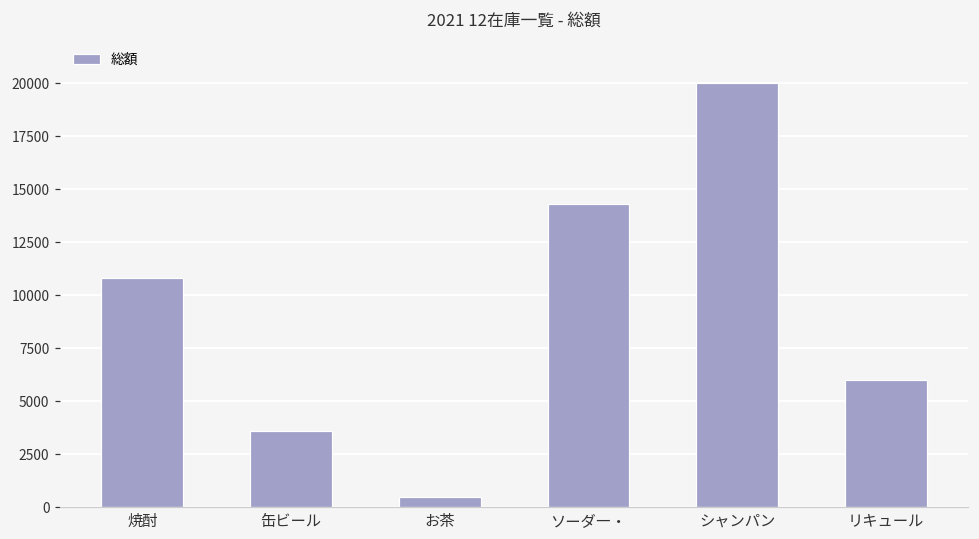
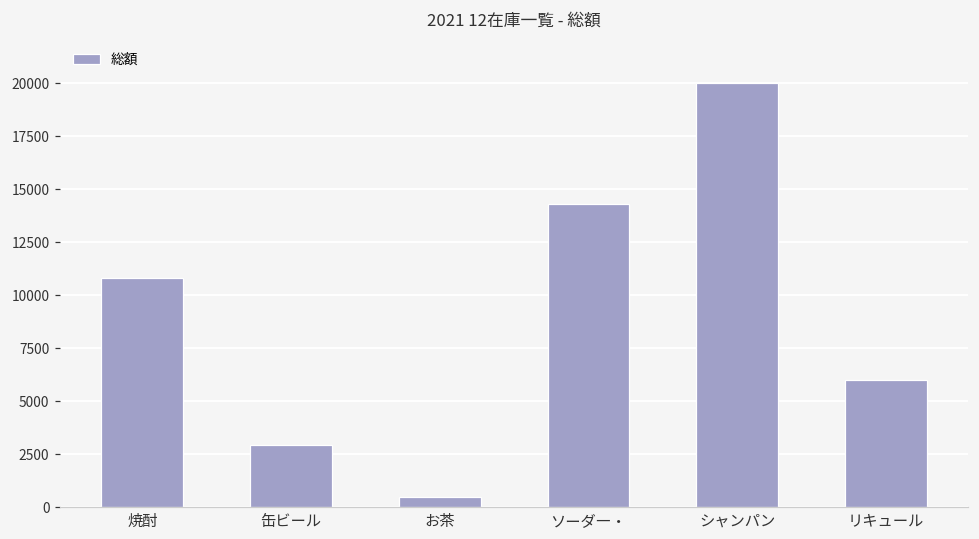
  {
    "焼酎": 10800,
-   "缶ビール": 3600,
+   "缶ビール": 2900,
    "お茶": 500,
    "ソーダ―・": 14300,
    "シャンパン": 20000,
    "リキュール": 6000
  }
